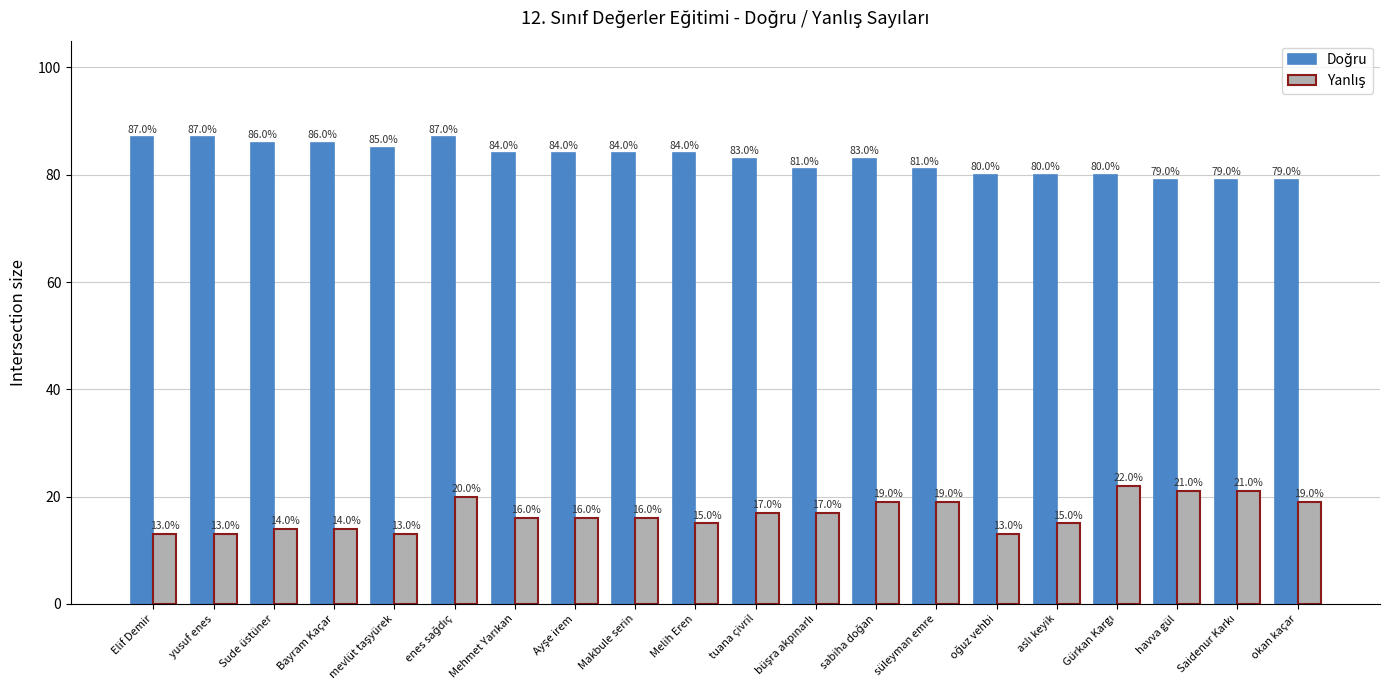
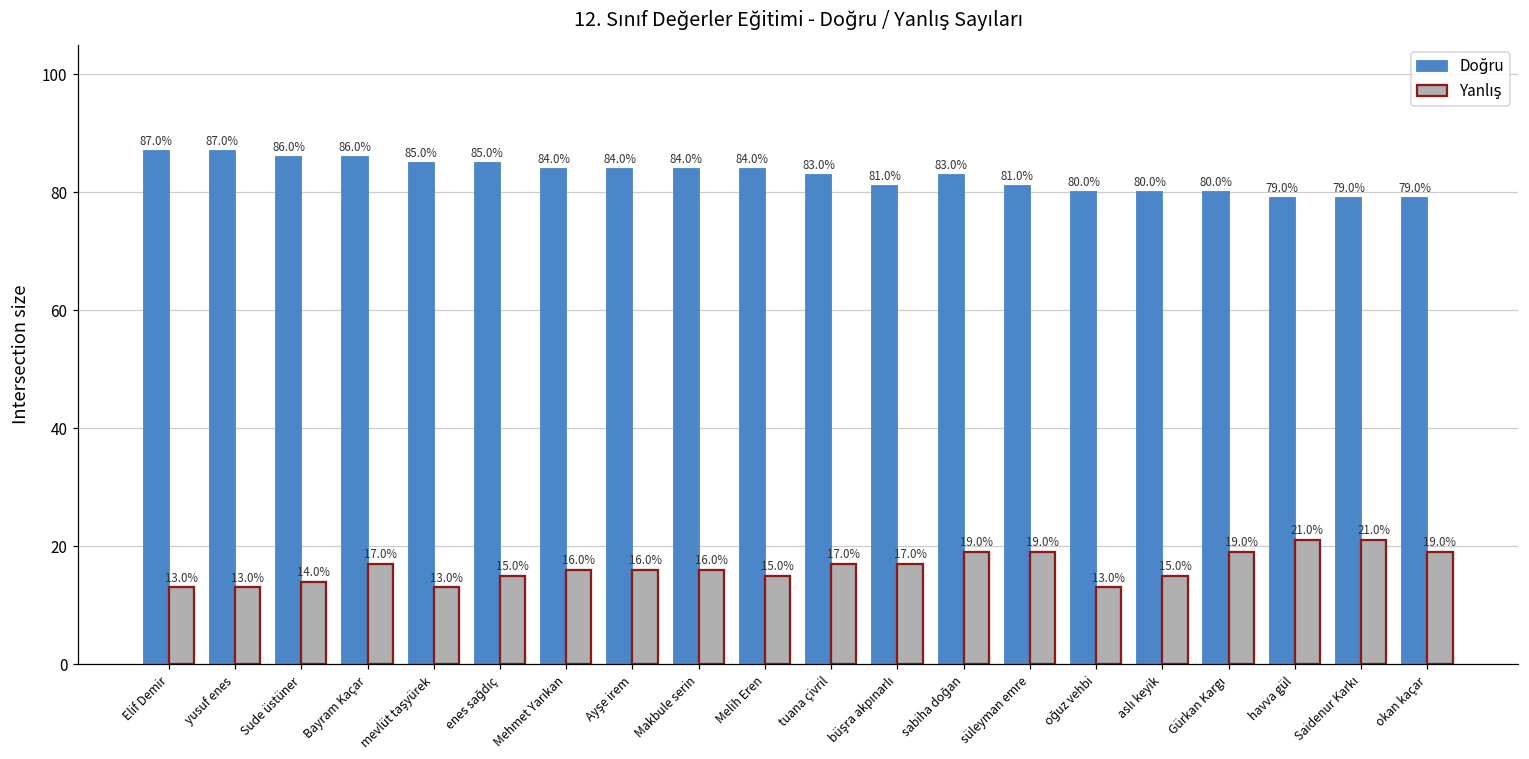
  {
    "Doğru": {
      "Elif Demir": "87.0%",
      "yusuf enes": "87.0%",
      "Sude üstüner": "86.0%",
      "Bayram Kaçar": "86.0%",
      "mevlüt taşyürek": "85.0%",
-     "enes sağdıç": "87.0%",
+     "enes sağdıç": "85.0%",
      "Mehmet Yarıkan": "84.0%",
      "Ayşe irem": "84.0%",
      "Makbule serin": "84.0%",
      "Melih Eren": "84.0%",
      "tuana çivril": "83.0%",
      "büşra akpınarlı": "81.0%",
      "sabiha doğan": "83.0%",
      "süleyman emre": "81.0%",
      "oğuz vehbi": "80.0%",
      "aslı keyik": "80.0%",
      "Gürkan Kargı": "80.0%",
      "havva gül": "79.0%",
      "Saidenur Karkı": "79.0%",
      "okan kaçar": "79.0%"
    },
    "Yanlış": {
      "Elif Demir": "13.0%",
      "yusuf enes": "13.0%",
      "Sude üstüner": "14.0%",
-     "Bayram Kaçar": "14.0%",
+     "Bayram Kaçar": "17.0%",
      "mevlüt taşyürek": "13.0%",
-     "enes sağdıç": "20.0%",
+     "enes sağdıç": "15.0%",
      "Mehmet Yarıkan": "16.0%",
      "Ayşe irem": "16.0%",
      "Makbule serin": "16.0%",
      "Melih Eren": "15.0%",
      "tuana çivril": "17.0%",
      "büşra akpınarlı": "17.0%",
      "sabiha doğan": "19.0%",
      "süleyman emre": "19.0%",
      "oğuz vehbi": "13.0%",
      "aslı keyik": "15.0%",
-     "Gürkan Kargı": "22.0%",
+     "Gürkan Kargı": "19.0%",
      "havva gül": "21.0%",
      "Saidenur Karkı": "21.0%",
      "okan kaçar": "19.0%"
    }
  }
